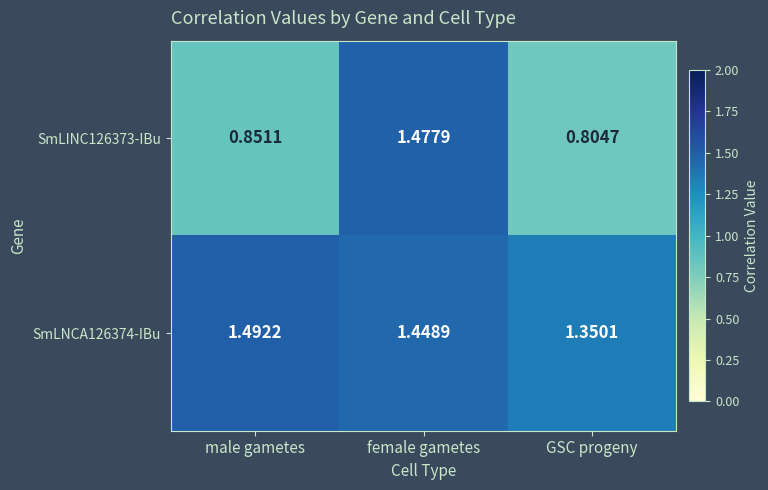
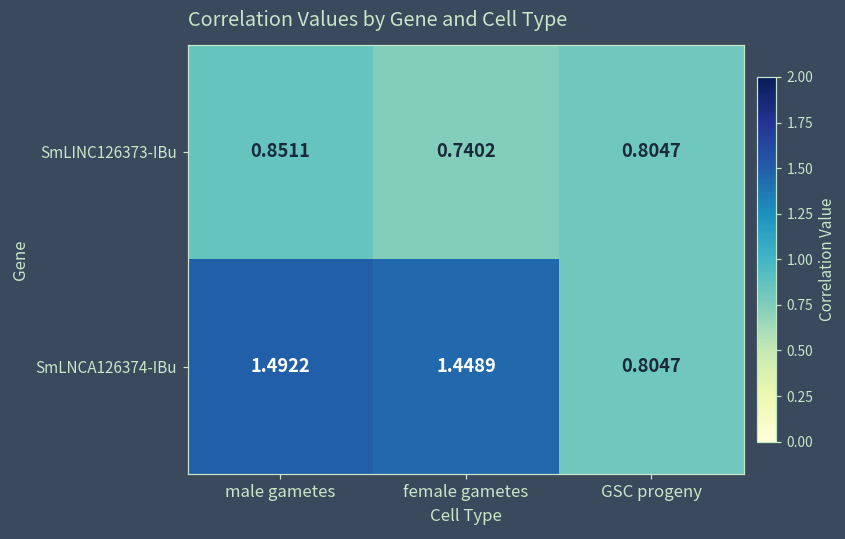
  {
    "SmLINC126373-IBu": {
      "male gametes": 0.8511,
-     "female gametes": 1.4779,
+     "female gametes": 0.7402,
      "GSC progeny": 0.8047
    },
    "SmLNCA126374-IBu": {
      "male gametes": 1.4922,
      "female gametes": 1.4489,
-     "GSC progeny": 1.3501
+     "GSC progeny": 0.8047
    }
  }
